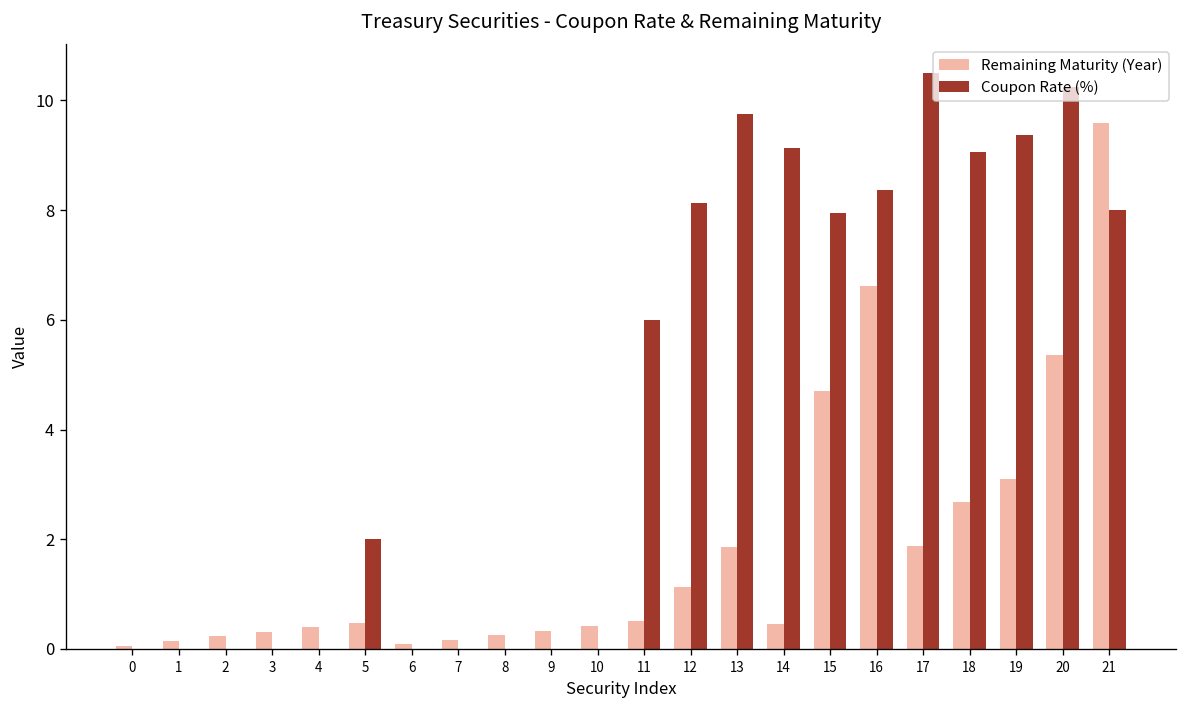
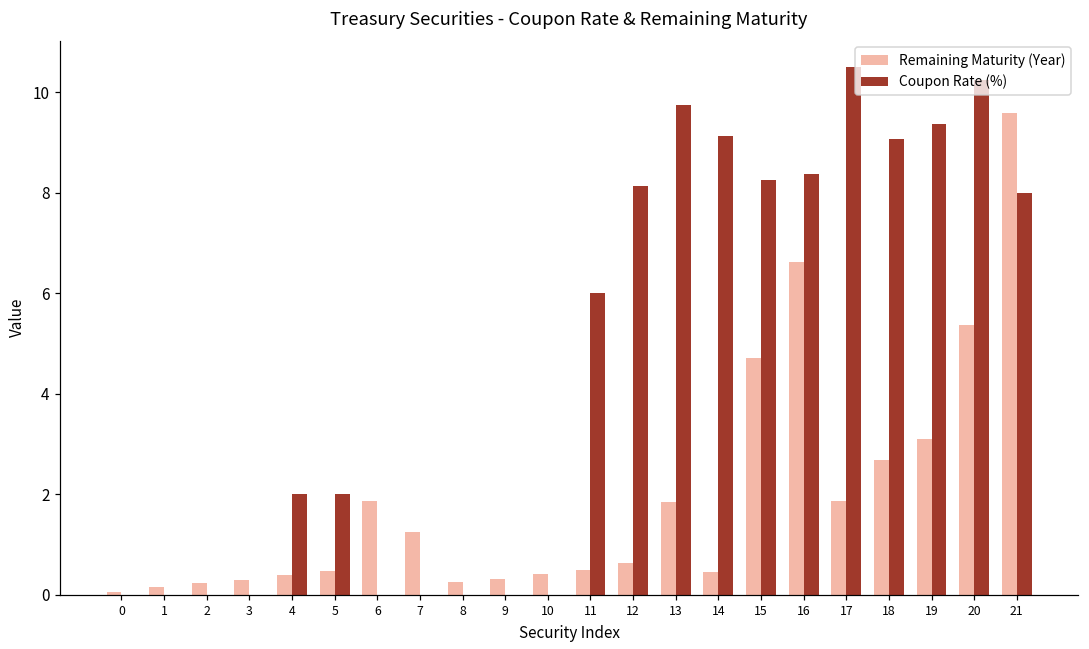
  {
    "Remaining Maturity (Year)": {
      "1": 0.2,
      "2": 0.2,
      "3": 0.3,
      "4": 0.4,
      "5": 0.5,
-     "6": 0.1,
-     "7": 0.2,
+     "6": 1.9,
+     "7": 1.3,
      "8": 0.3,
      "9": 0.3,
      "10": 0.4,
      "11": 0.5,
-     "12": 1.1,
+     "12": 0.6,
      "13": 1.9,
      "14": 0.5,
      "15": 4.7,
      "16": 6.6,
      "17": 1.9,
      "18": 2.7,
      "19": 3.1,
      "20": 5.4,
      "21": 9.6
    },
    "Coupon Rate (%)": {
      "0": 0.0,
      "1": 0.0,
      "2": 0.0,
      "3": 0.0,
-     "4": 0,
+     "4": 2,
      "5": 2.0,
      "6": 0.0,
      "7": 0.0,
      "8": 0.0,
      "9": 0.0,
      "10": 0.0,
      "11": 6.0,
      "12": 8.1,
      "13": 9.8,
      "14": 9.1,
-     "15": 8.0,
+     "15": 8.3,
      "16": 8.4,
      "17": 10.5,
      "18": 9.1,
      "19": 9.4,
      "21": 8.0
    }
  }
